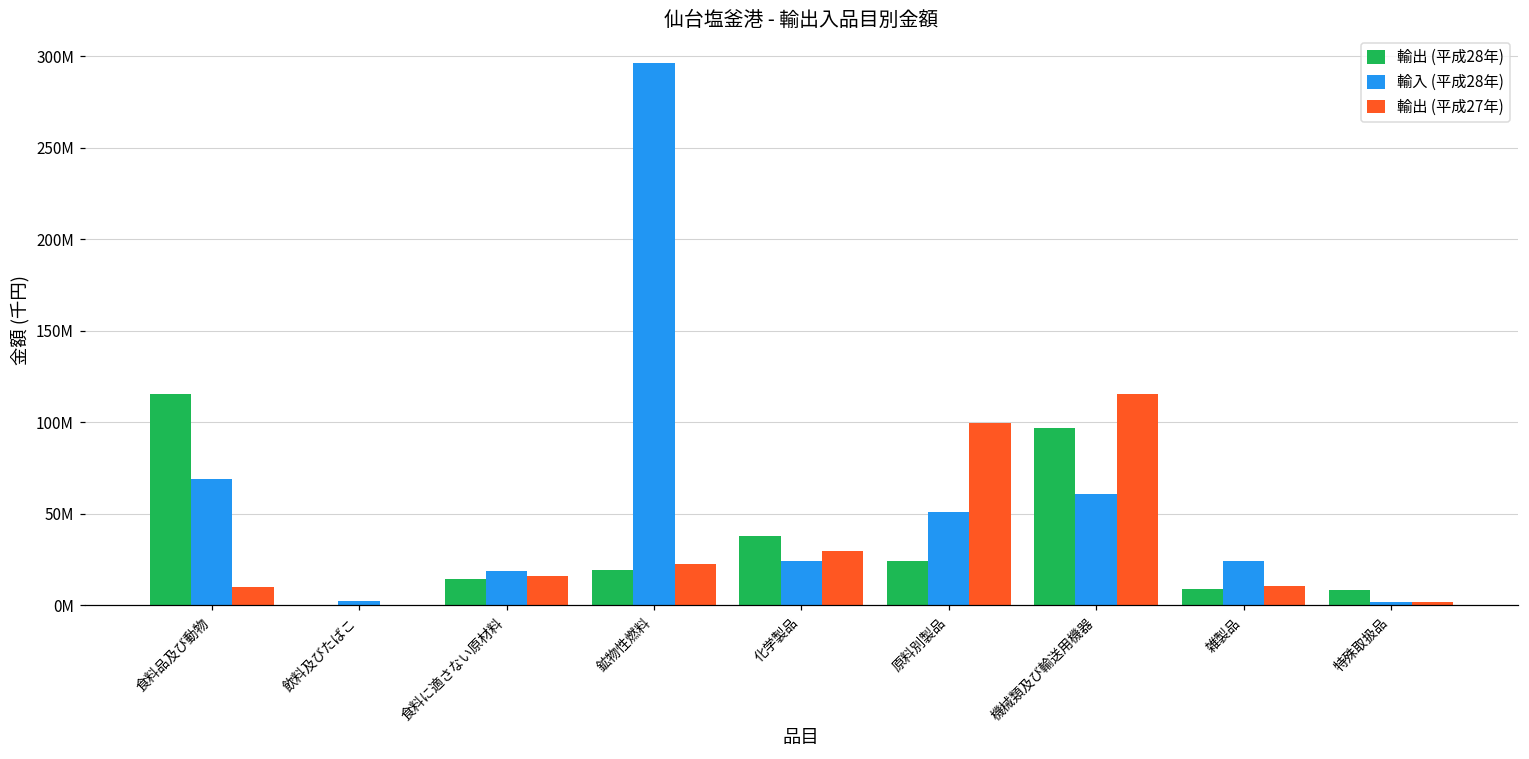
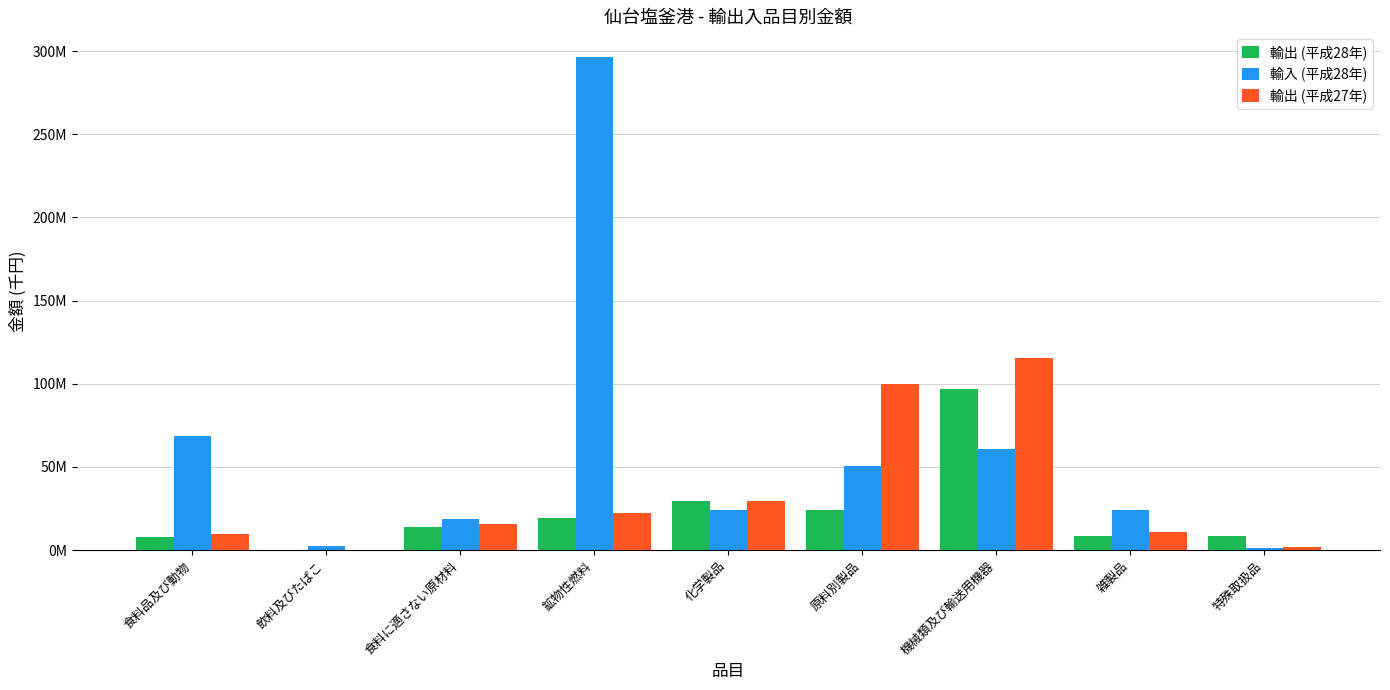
  {
    "輸出 (平成28年)": {
-     "食料品及び動物": 115000000,
+     "食料品及び動物": 8000000,
      "食料に適さない原材料": 14000000,
      "鉱物性燃料": 19000000,
-     "化学製品": 38000000,
+     "化学製品": 29000000,
      "原料別製品": 24000000,
      "機械類及び輸送用機器": 97000000,
      "雑製品": 9000000,
      "特殊取扱品": 8000000
    },
    "輸入 (平成28年)": {
      "食料品及び動物": 69000000,
      "飲料及びたばこ": 2000000,
      "食料に適さない原材料": 19000000,
      "鉱物性燃料": 297000000,
      "化学製品": 24000000,
      "原料別製品": 51000000,
      "機械類及び輸送用機器": 61000000,
      "雑製品": 24000000,
      "特殊取扱品": 2000000
    },
    "輸出 (平成27年)": {
      "食料品及び動物": 10000000,
      "食料に適さない原材料": 16000000,
      "鉱物性燃料": 22000000,
      "化学製品": 30000000,
      "原料別製品": 100000000,
      "機械類及び輸送用機器": 116000000,
      "雑製品": 11000000,
      "特殊取扱品": 2000000
    }
  }
